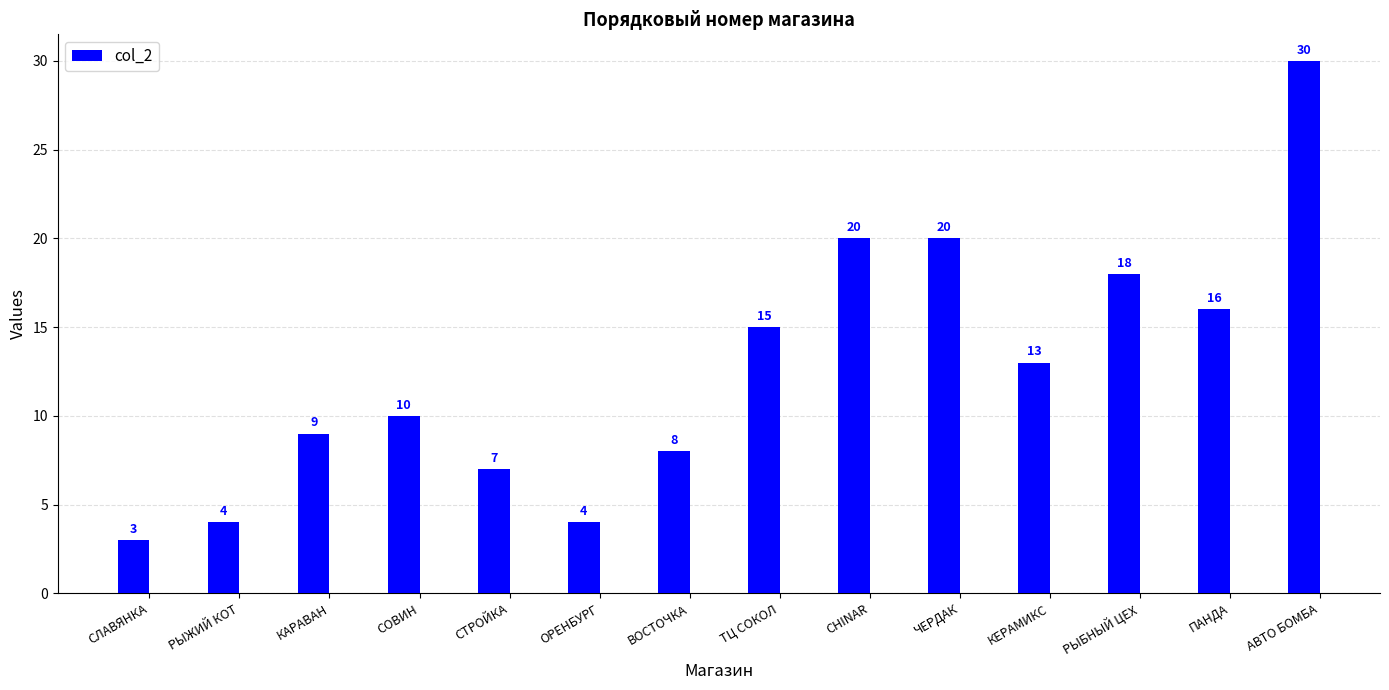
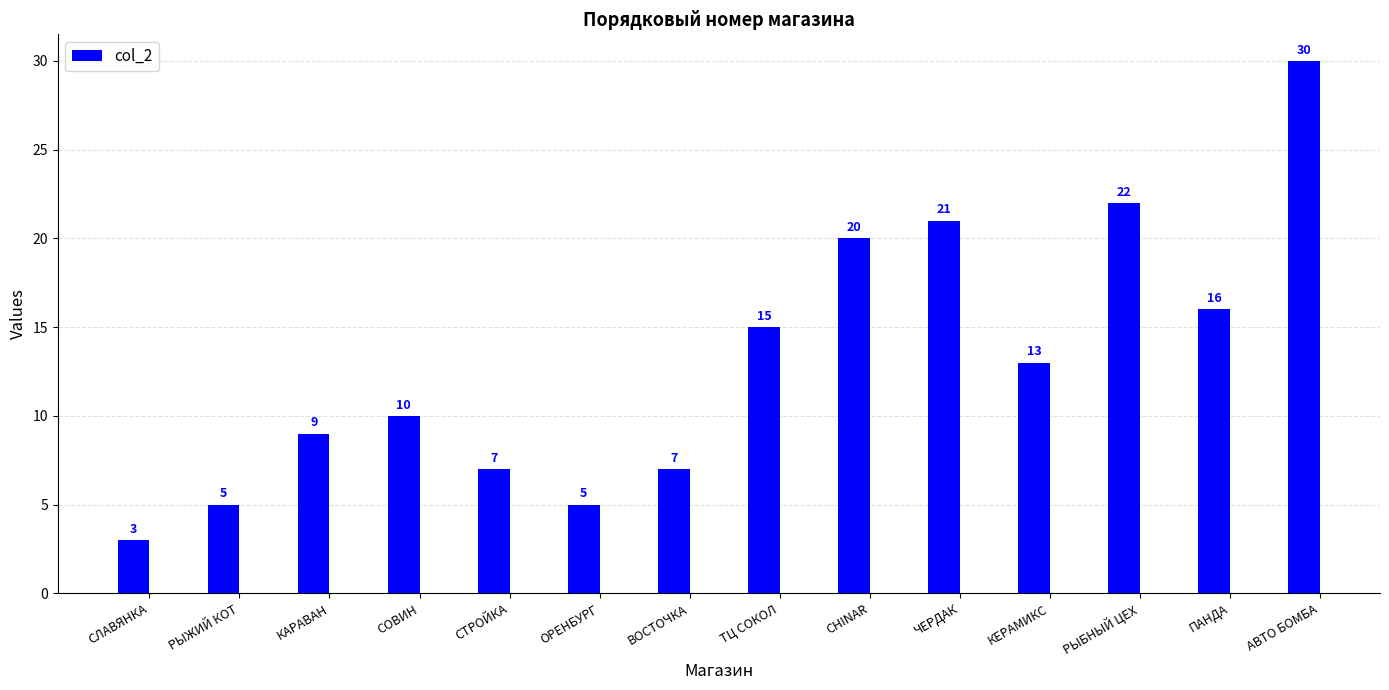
  {
    "СЛАВЯНКА": 3,
-   "РЫЖИЙ КОТ": 4,
+   "РЫЖИЙ КОТ": 5,
    "КАРАВАН": 9,
    "СОВИН": 10,
    "СТРОЙКА": 7,
-   "ОРЕНБУРГ": 4,
-   "ВОСТОЧКА": 8,
+   "ОРЕНБУРГ": 5,
+   "ВОСТОЧКА": 7,
    "ТЦ СОКОЛ": 15,
    "CHINAR": 20,
-   "ЧЕРДАК": 20,
+   "ЧЕРДАК": 21,
    "КЕРАМИКС": 13,
-   "РЫБНЫЙ ЦЕХ": 18,
+   "РЫБНЫЙ ЦЕХ": 22,
    "ПАНДА": 16,
    "АВТО БОМБА": 30
  }
